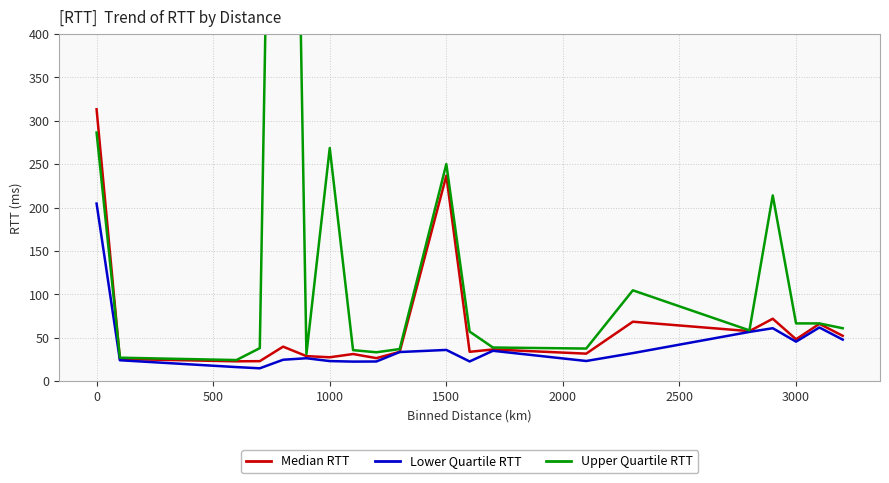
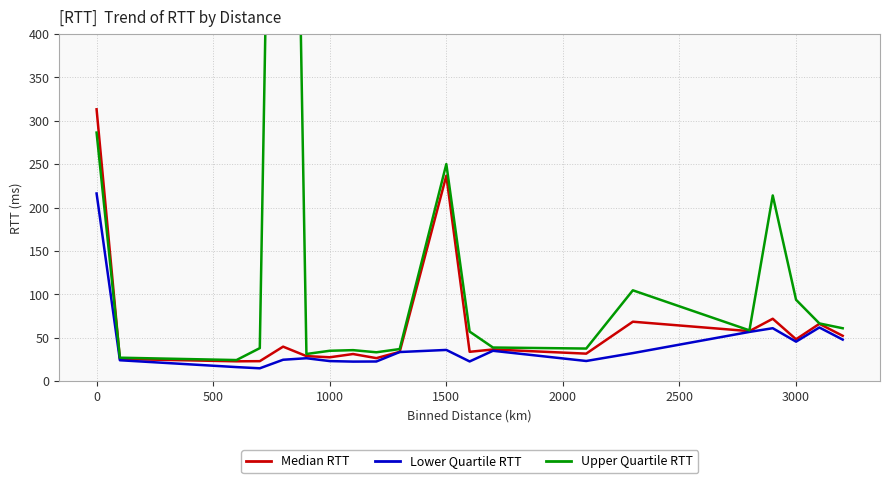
  {
    "Median RTT": {
      "0": 310,
      "1000": 30,
      "1500": 240
    },
    "Lower Quartile RTT": {
-     "0": 200,
+     "0": 220,
      "1000": 20,
      "1500": 40
    },
    "Upper Quartile RTT": {
      "0": 290,
-     "1000": 270,
+     "1000": 40,
      "1500": 250,
-     "3000": 70
+     "3000": 90
    }
  }
